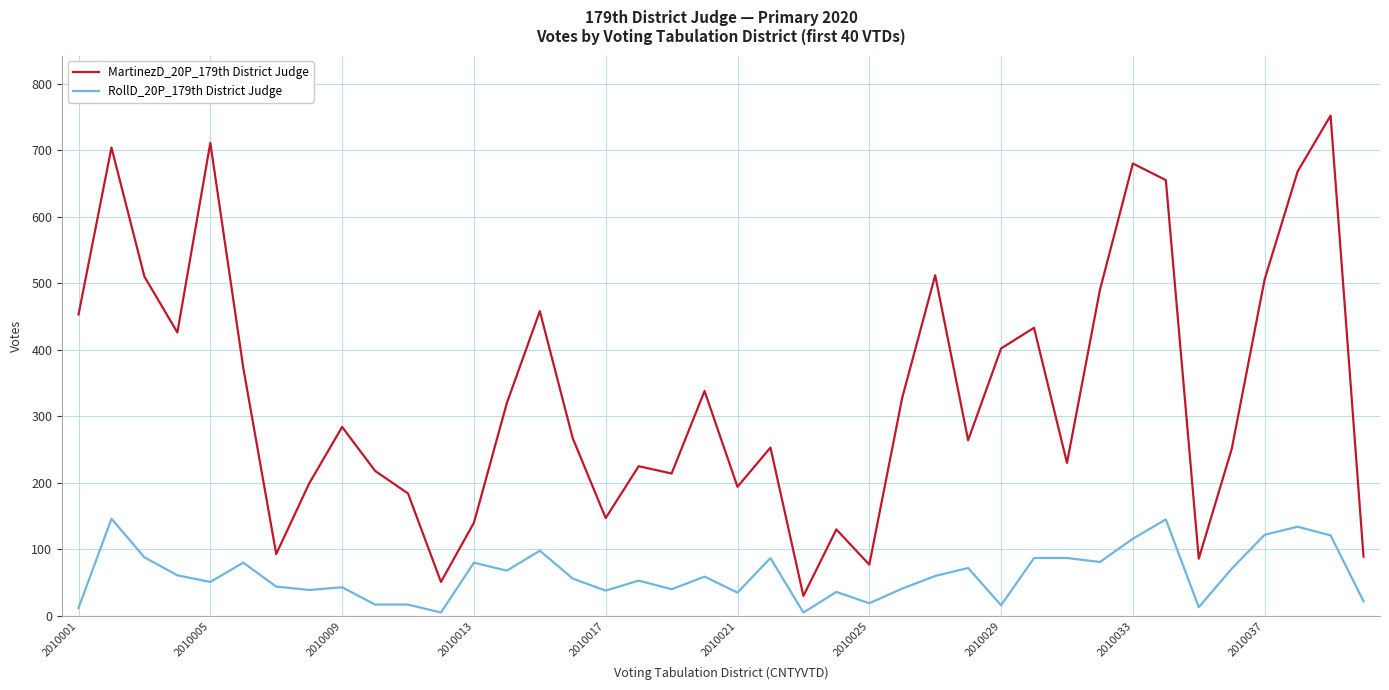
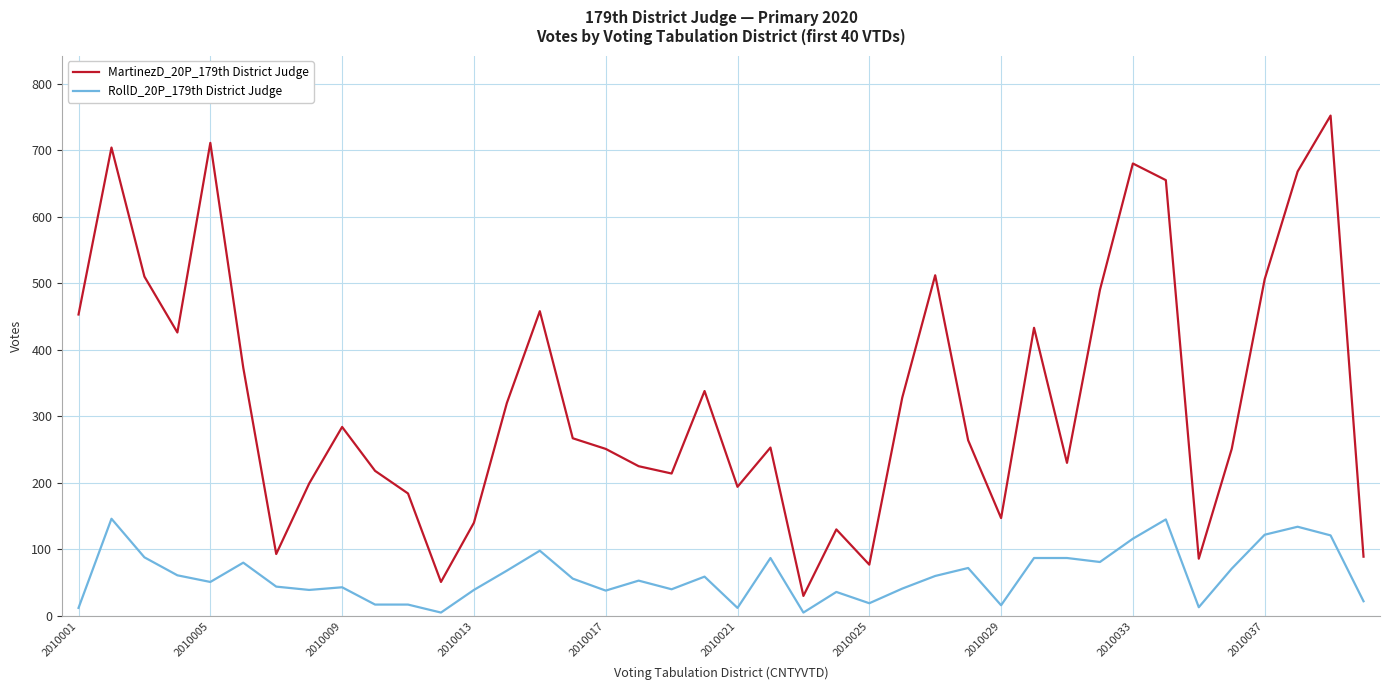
  {
    "MartinezD_20P_179th District Judge": {
      "2010001": 450,
      "2010005": 710,
      "2010009": 280,
      "2010013": 140,
-     "2010017": 150,
+     "2010017": 250,
      "2010021": 190,
      "2010025": 80,
-     "2010029": 400,
+     "2010029": 150,
      "2010033": 680,
      "2010037": 510
    },
    "RollD_20P_179th District Judge": {
      "2010001": 10,
      "2010005": 50,
      "2010009": 40,
-     "2010013": 80,
+     "2010013": 40,
      "2010017": 40,
-     "2010021": 40,
+     "2010021": 10,
      "2010025": 20,
      "2010029": 20,
      "2010033": 120,
      "2010037": 120
    }
  }
